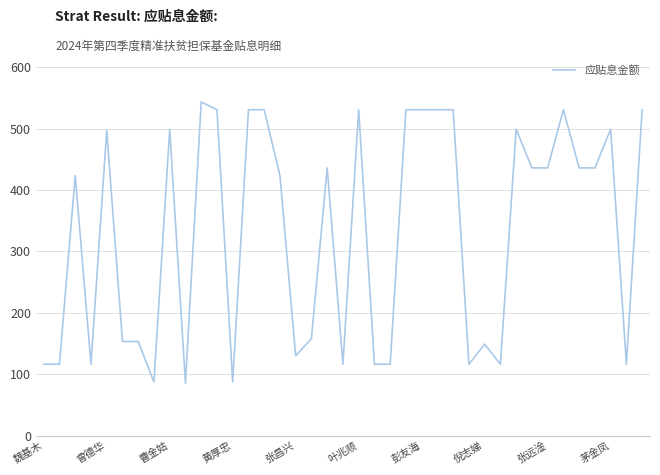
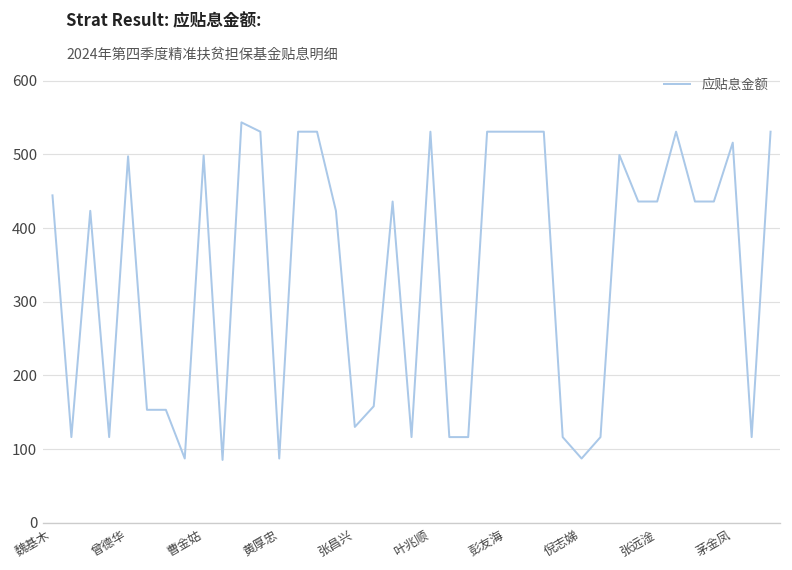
  {
-   "魏基木": 120,
+   "魏基木": 440,
    "曾德华": 500,
    "曹金姑": 500,
    "黄厚忠": 90,
    "张昌兴": 130,
    "叶兆顺": 530,
    "彭友海": 530,
-   "倪志娣": 150,
+   "倪志娣": 90,
    "张远淦": 440,
-   "茅金凤": 500
+   "茅金凤": 520
  }
